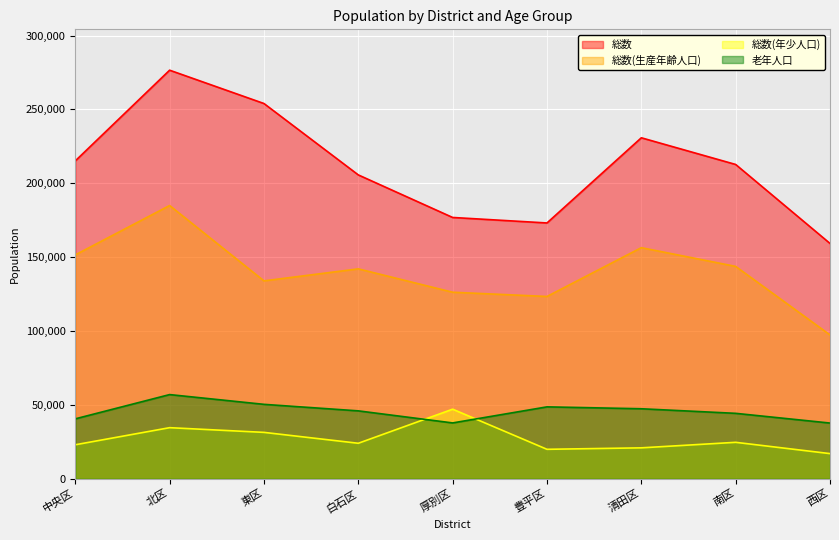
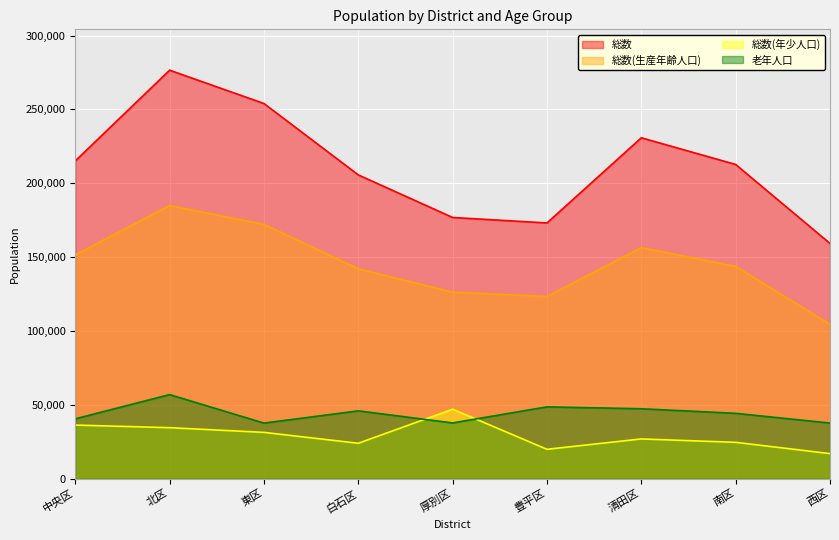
  {
    "総数": {
      "中央区": "215,000",
      "北区": "277,000",
      "東区": "254,000",
      "白石区": "206,000",
      "厚別区": "177,000",
      "豊平区": "173,000",
      "清田区": "231,000",
      "南区": "213,000",
      "西区": "159,000"
    },
    "総数(生産年齢人口)": {
      "中央区": "152,000",
      "北区": "185,000",
-     "東区": "134,000",
+     "東区": "172,000",
      "白石区": "142,000",
      "厚別区": "126,000",
      "豊平区": "123,000",
      "清田区": "156,000",
      "南区": "144,000",
-     "西区": "97,000"
+     "西区": "105,000"
    },
    "総数(年少人口)": {
-     "中央区": "23,000",
+     "中央区": "36,000",
      "北区": "35,000",
      "東区": "31,000",
      "白石区": "24,000",
      "厚別区": "47,000",
      "豊平区": "20,000",
-     "清田区": "21,000",
+     "清田区": "27,000",
      "南区": "25,000",
      "西区": "17,000"
    },
    "老年人口": {
      "中央区": "41,000",
      "北区": "57,000",
-     "東区": "50,000",
+     "東区": "38,000",
      "白石区": "46,000",
      "厚別区": "38,000",
      "豊平区": "49,000",
      "清田区": "47,000",
      "南区": "44,000",
      "西区": "38,000"
    }
  }
